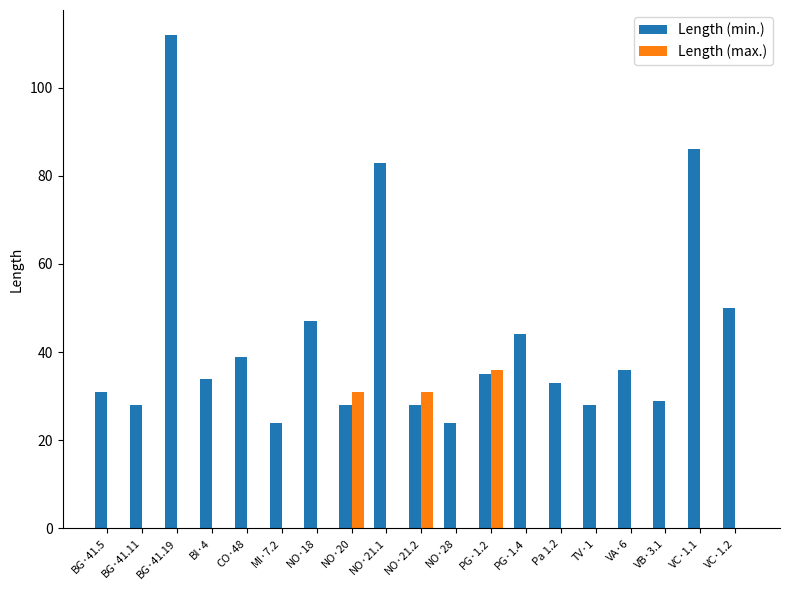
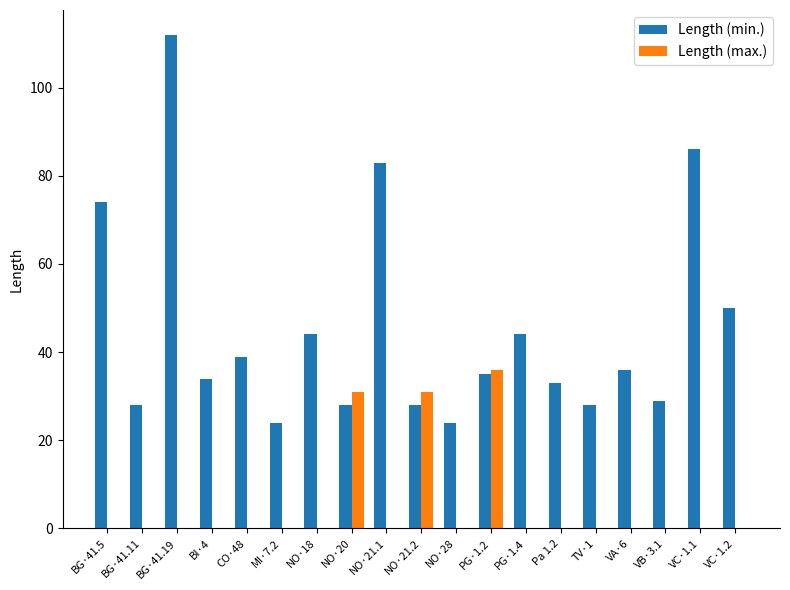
  {
    "Length (min.)": {
-     "BG·41.5": 31,
+     "BG·41.5": 74,
      "BG·41.11": 28,
      "BG·41.19": 112,
      "BI·4": 34,
      "CO·48": 39,
      "MI·7.2": 24,
-     "NO·18": 47,
+     "NO·18": 44,
      "NO·20": 28,
      "NO·21.1": 83,
      "NO·21.2": 28,
      "NO·28": 24,
      "PG·1.2": 35,
      "PG·1.4": 44,
      "Pa 1.2": 33,
      "TV·1": 28,
      "VA·6": 36,
      "VB·3.1": 29,
      "VC·1.1": 86,
      "VC·1.2": 50
    },
    "Length (max.)": {
      "BG·41.5": 0,
      "BG·41.11": 0,
      "BG·41.19": 0,
      "BI·4": 0,
      "CO·48": 0,
      "MI·7.2": 0,
      "NO·18": 0,
      "NO·20": 31,
      "NO·21.1": 0,
      "NO·21.2": 31,
      "NO·28": 0,
      "PG·1.2": 36,
      "PG·1.4": 0,
      "Pa 1.2": 0,
      "TV·1": 0,
      "VA·6": 0,
      "VB·3.1": 0,
      "VC·1.1": 0,
      "VC·1.2": 0
    }
  }
